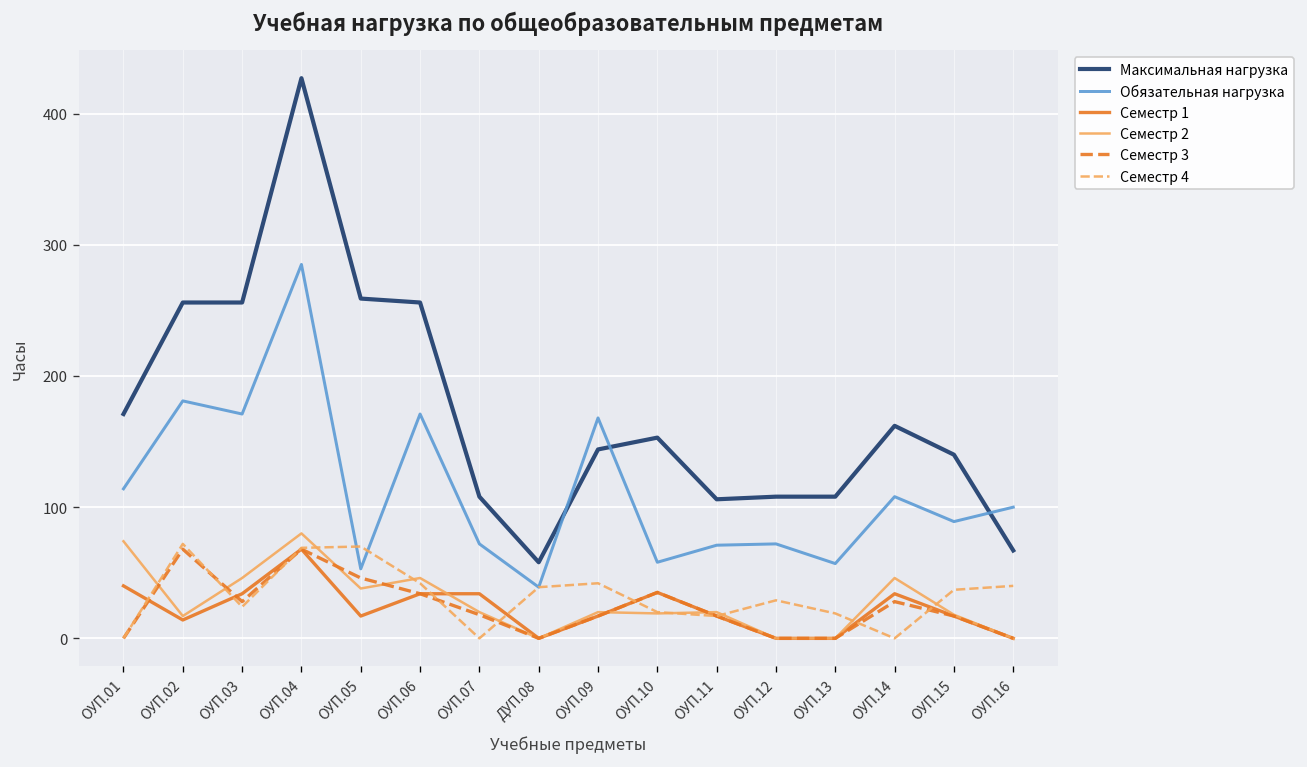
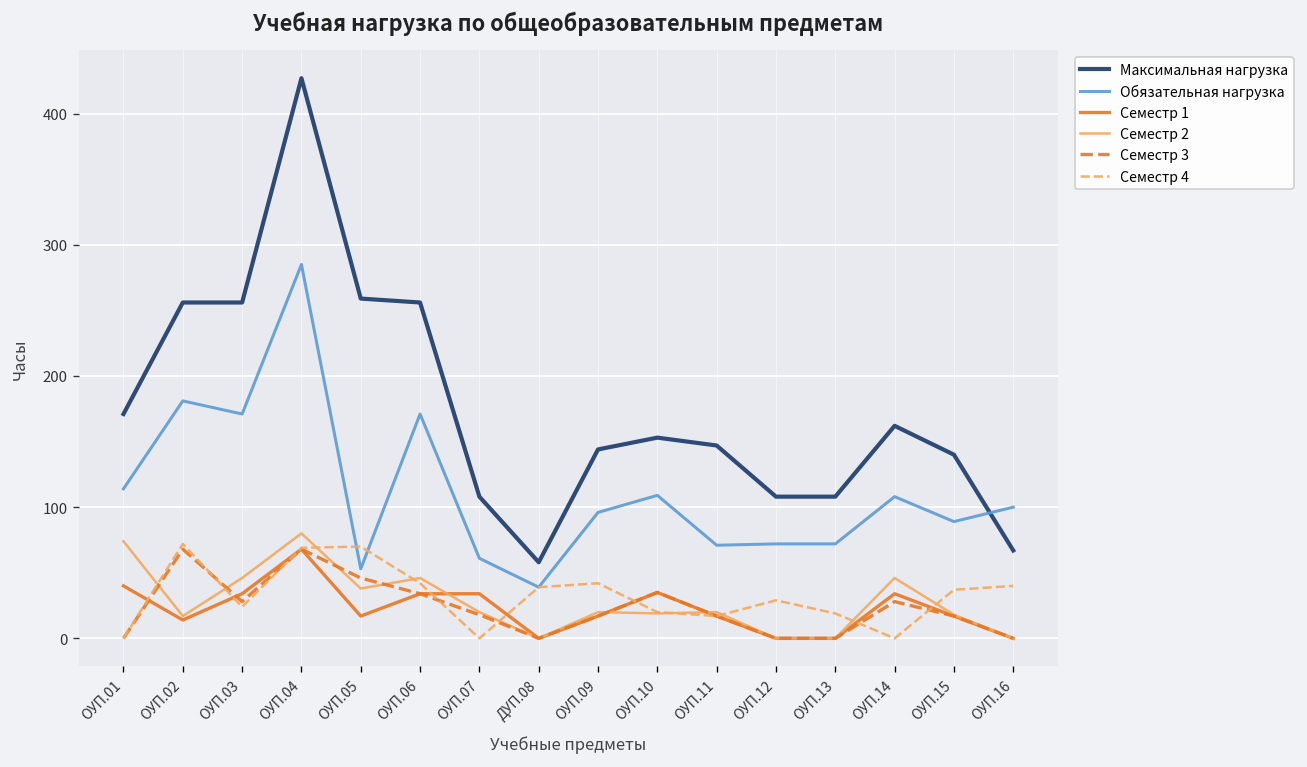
  {
    "Максимальная нагрузка": {
      "ОУП.01": 171,
      "ОУП.02": 256,
      "ОУП.03": 256,
      "ОУП.04": 427,
      "ОУП.05": 259,
      "ОУП.06": 256,
      "ОУП.07": 108,
      "ДУП.08": 58,
      "ОУП.09": 144,
      "ОУП.10": 153,
-     "ОУП.11": 106,
+     "ОУП.11": 147,
      "ОУП.12": 108,
      "ОУП.13": 108,
      "ОУП.14": 162,
      "ОУП.15": 140,
      "ОУП.16": 67
    },
    "Обязательная нагрузка": {
      "ОУП.01": 114,
      "ОУП.02": 181,
      "ОУП.03": 171,
      "ОУП.04": 285,
      "ОУП.05": 53,
      "ОУП.06": 171,
-     "ОУП.07": 72,
-     "ОУП.09": 168,
-     "ОУП.10": 58,
+     "ОУП.07": 61,
+     "ОУП.09": 96,
+     "ОУП.10": 109,
      "ОУП.11": 71,
      "ОУП.12": 72,
-     "ОУП.13": 57,
+     "ОУП.13": 72,
      "ОУП.14": 108,
      "ОУП.15": 89,
      "ОУП.16": 100
    }
  }
